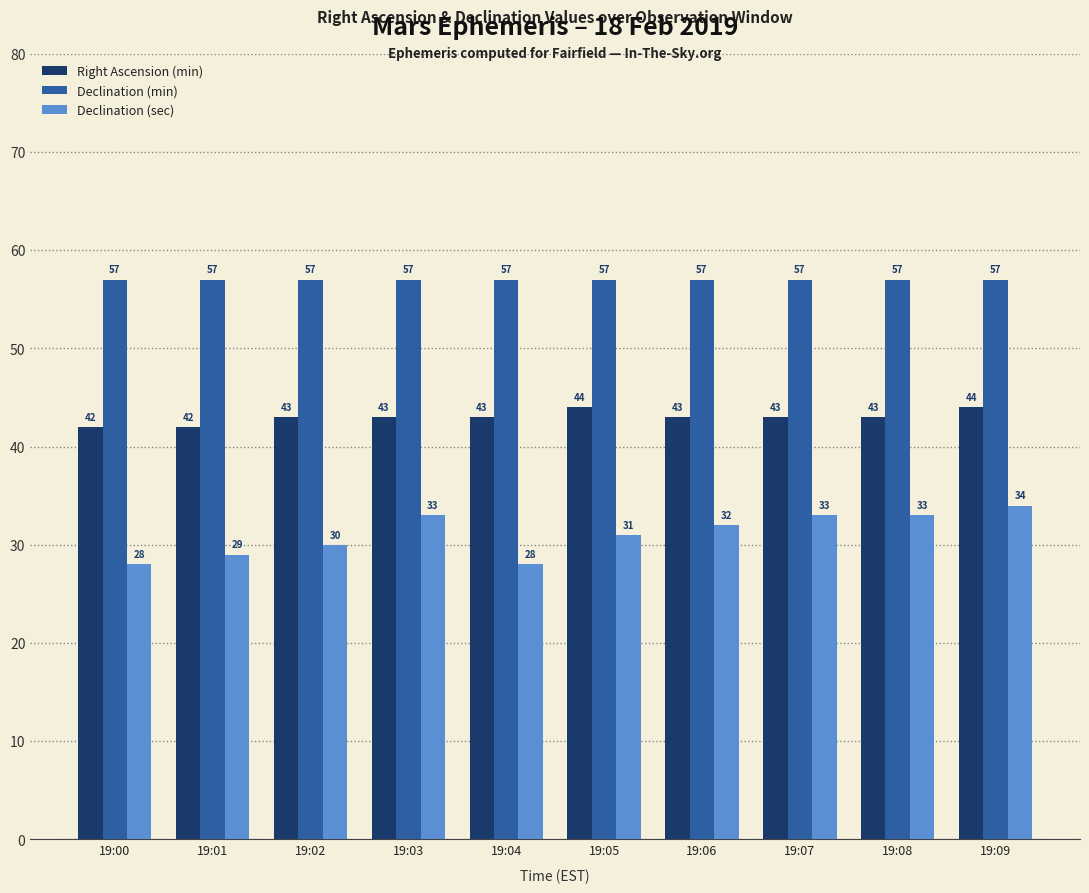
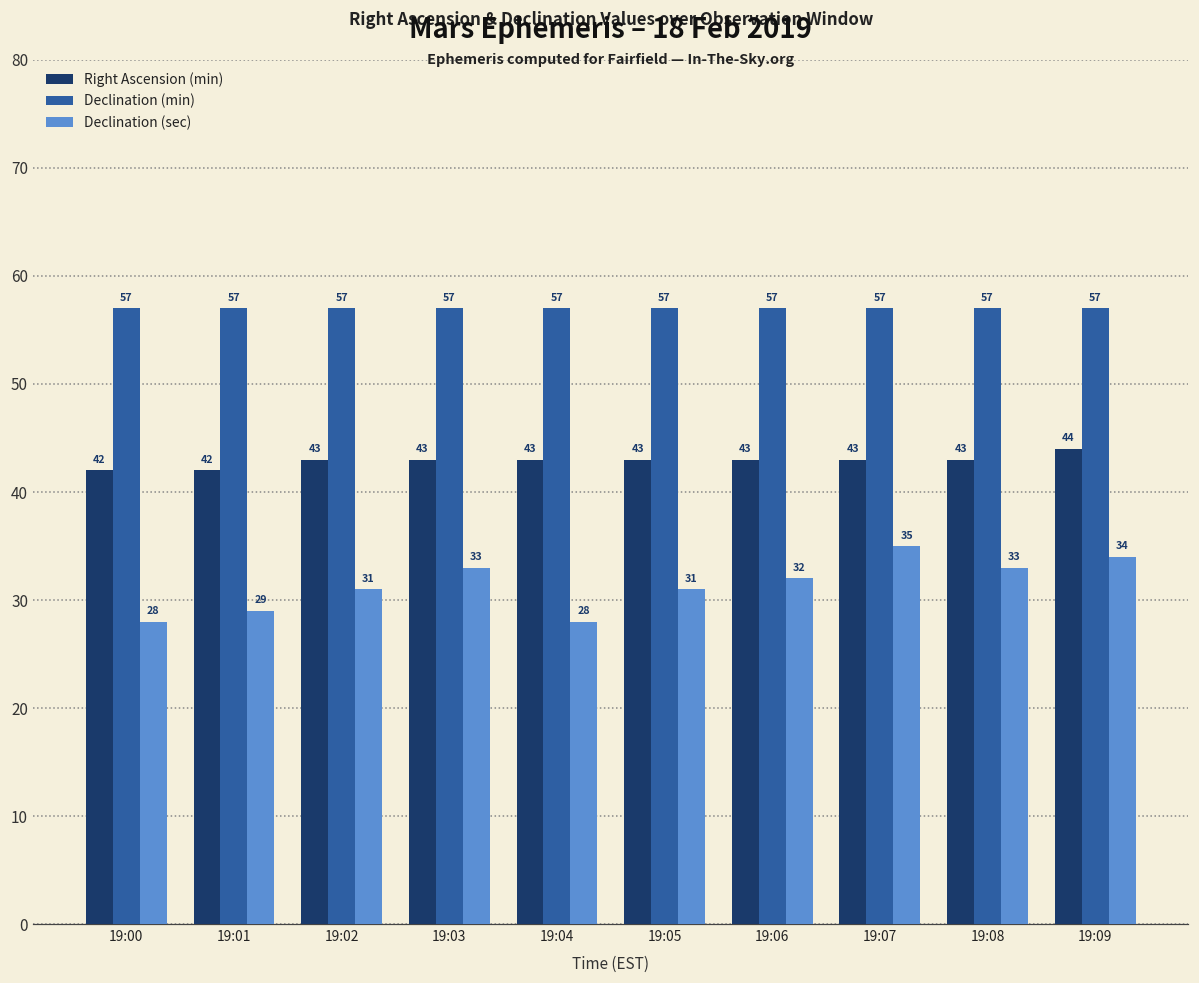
  {
    "Right Ascension (min)": {
      "19:00": 42,
      "19:01": 42,
      "19:02": 43,
      "19:03": 43,
      "19:04": 43,
-     "19:05": 44,
+     "19:05": 43,
      "19:06": 43,
      "19:07": 43,
      "19:08": 43,
      "19:09": 44
    },
    "Declination (min)": {
      "19:00": 57,
      "19:01": 57,
      "19:02": 57,
      "19:03": 57,
      "19:04": 57,
      "19:05": 57,
      "19:06": 57,
      "19:07": 57,
      "19:08": 57,
      "19:09": 57
    },
    "Declination (sec)": {
      "19:00": 28,
      "19:01": 29,
-     "19:02": 30,
+     "19:02": 31,
      "19:03": 33,
      "19:04": 28,
      "19:05": 31,
      "19:06": 32,
-     "19:07": 33,
+     "19:07": 35,
      "19:08": 33,
      "19:09": 34
    }
  }
